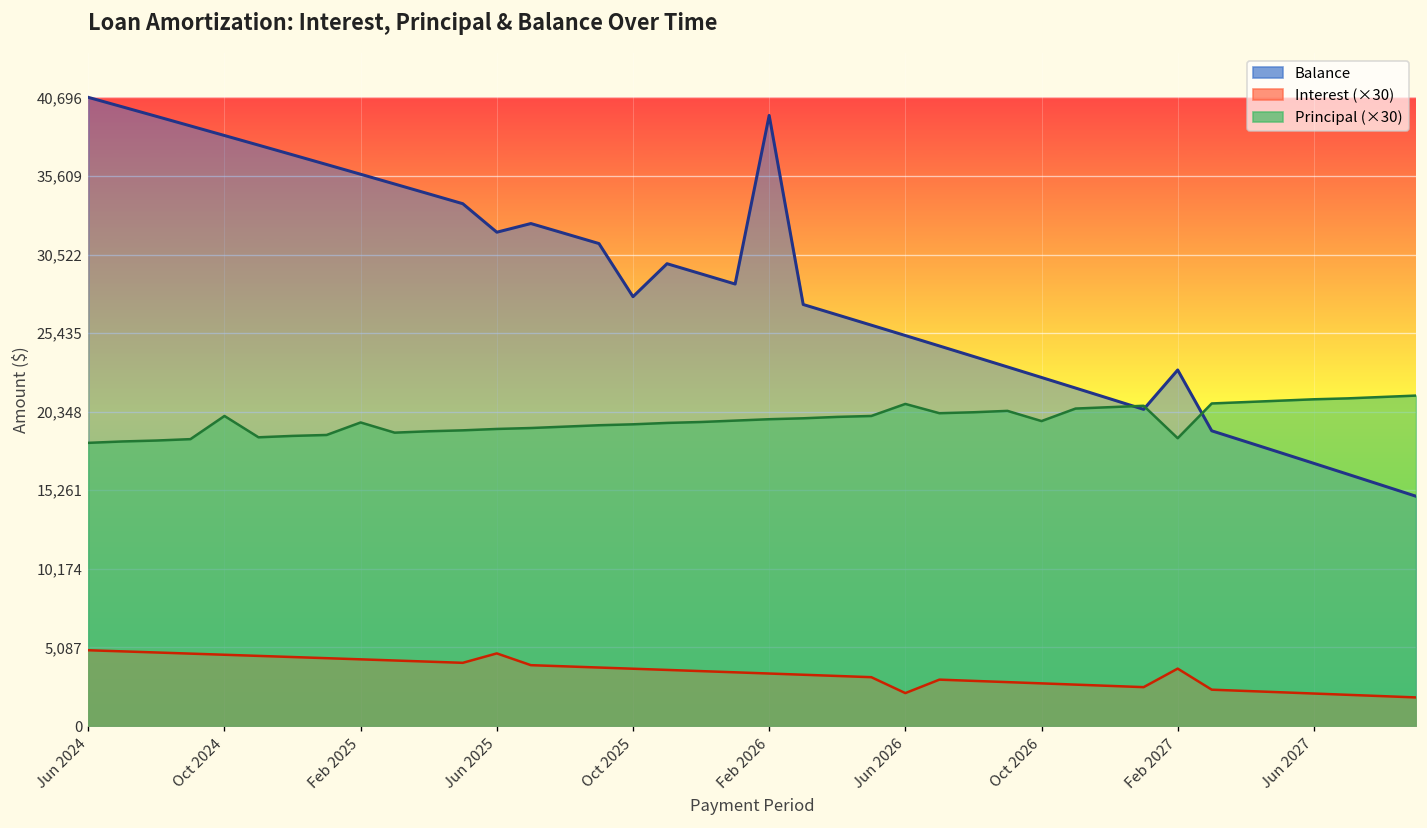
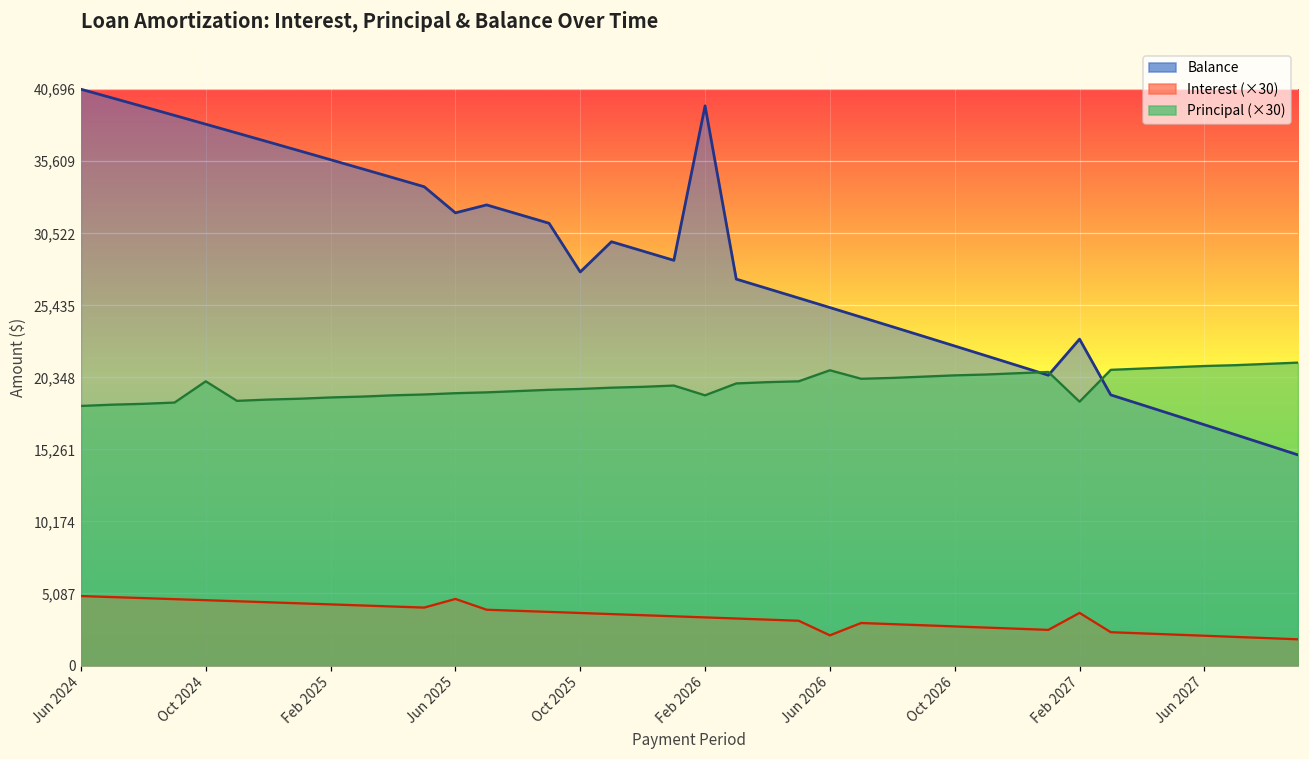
  {
    "Balance": {
      "Jun 2024": "40,700",
      "Oct 2024": "38,200",
      "Feb 2025": "35,700",
      "Jun 2025": "32,000",
      "Oct 2025": "27,800",
      "Feb 2026": "39,500",
      "Jun 2026": "25,300",
      "Oct 2026": "22,600",
      "Feb 2027": "23,000",
      "Jun 2027": "17,000"
    },
    "Interest (×30)": {
      "Jun 2024": "4,900",
      "Oct 2024": "4,600",
      "Feb 2025": "4,300",
      "Jun 2025": "4,700",
      "Oct 2025": "3,700",
      "Feb 2026": "3,400",
      "Jun 2026": "2,100",
      "Oct 2026": "2,800",
      "Feb 2027": "3,700",
      "Jun 2027": "2,100"
    },
    "Principal (×30)": {
      "Jun 2024": "18,300",
      "Oct 2024": "20,100",
-     "Feb 2025": "19,700",
+     "Feb 2025": "18,900",
      "Jun 2025": "19,200",
      "Oct 2025": "19,500",
-     "Feb 2026": "19,900",
+     "Feb 2026": "19,100",
      "Jun 2026": "20,900",
-     "Oct 2026": "19,700",
+     "Oct 2026": "20,500",
      "Feb 2027": "18,600",
      "Jun 2027": "21,200"
    }
  }
